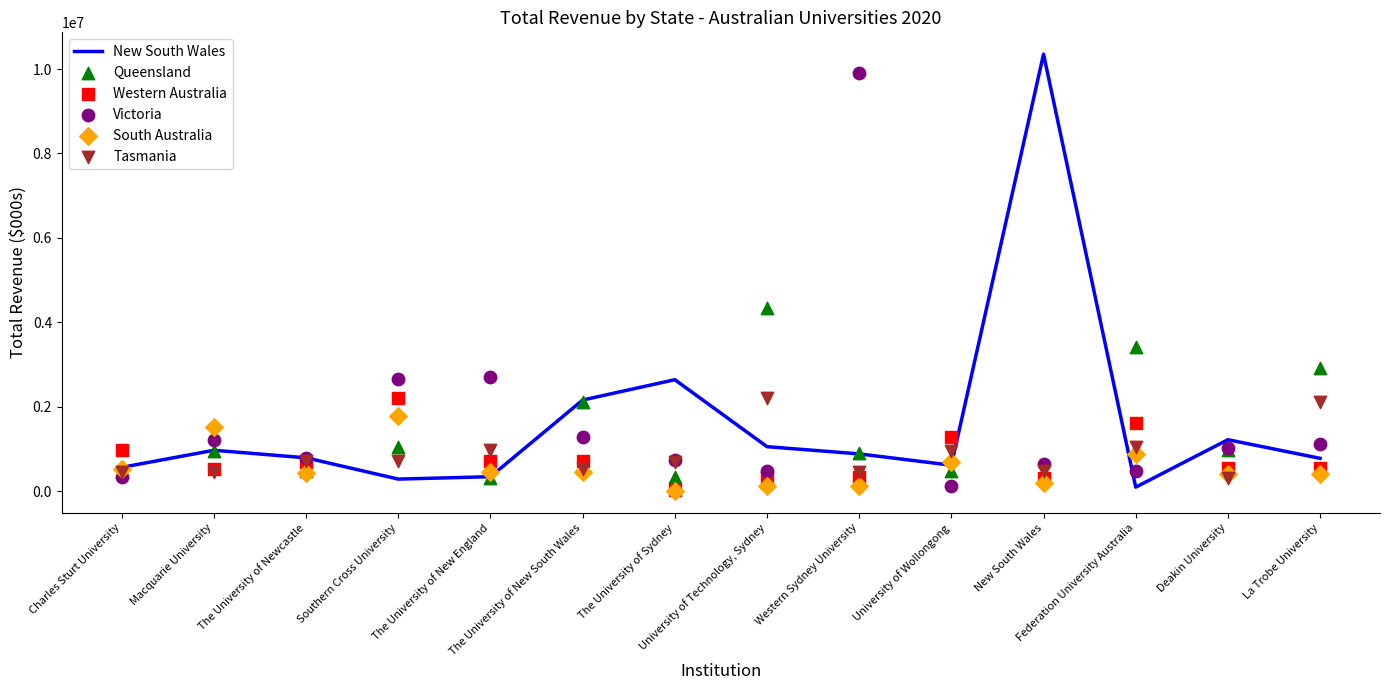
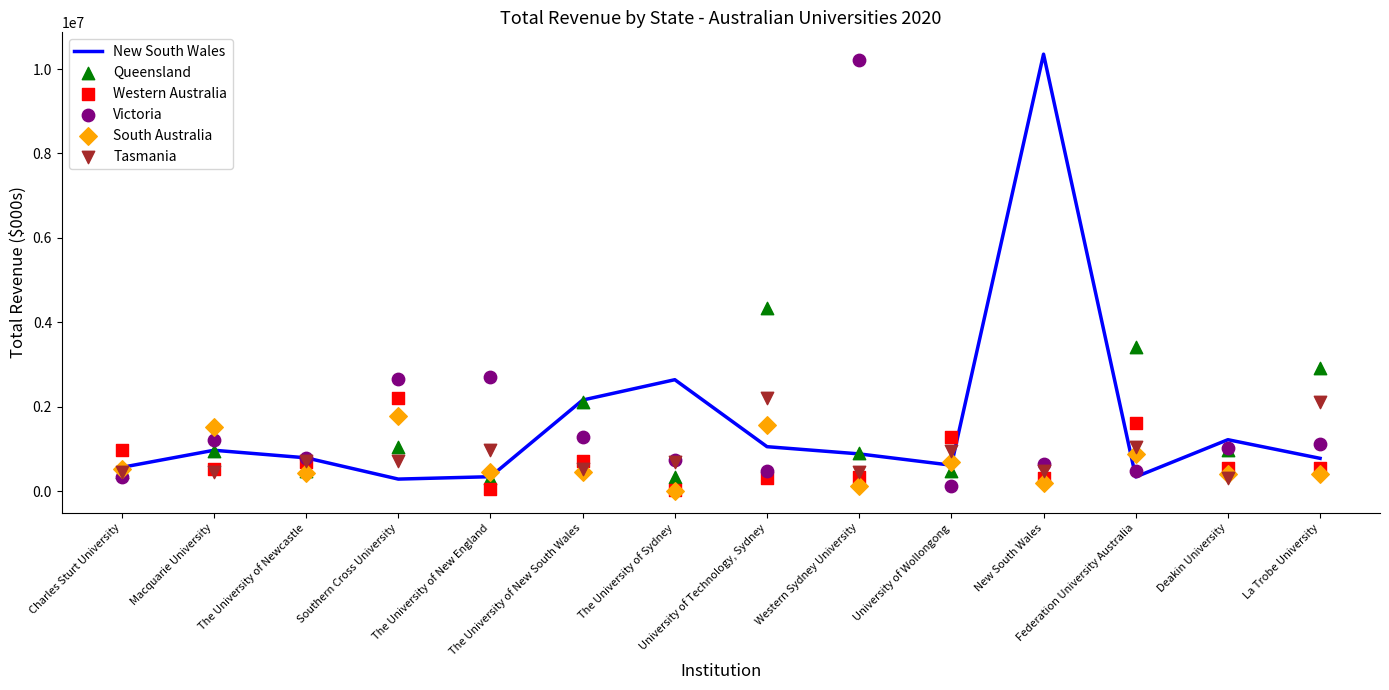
  {
    "New South Wales": {
      "Southern Cross University": 300000,
      "The University of Sydney": 2600000,
      "University of Technology, Sydney": 1100000,
      "University of Wollongong": 600000,
      "New South Wales": 10400000,
-     "Federation University Australia": 100000,
+     "Federation University Australia": 300000,
      "Deakin University": 1200000,
      "La Trobe University": 800000
    },
    "Western Australia": {
-     "The University of New England": 700000
+     "The University of New England": 100000
    },
    "Victoria": {
-     "Western Sydney University": 9900000
+     "Western Sydney University": 10200000
    },
    "South Australia": {
-     "University of Technology, Sydney": 100000
+     "University of Technology, Sydney": 1600000
    }
  }
